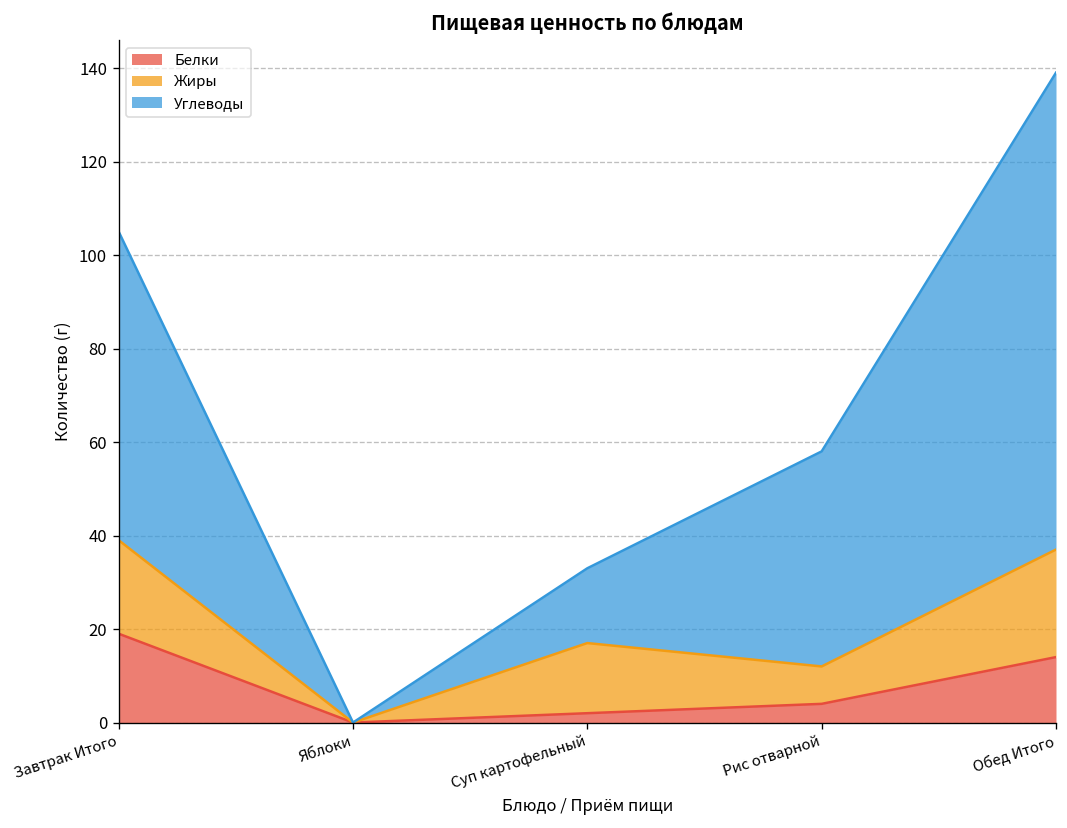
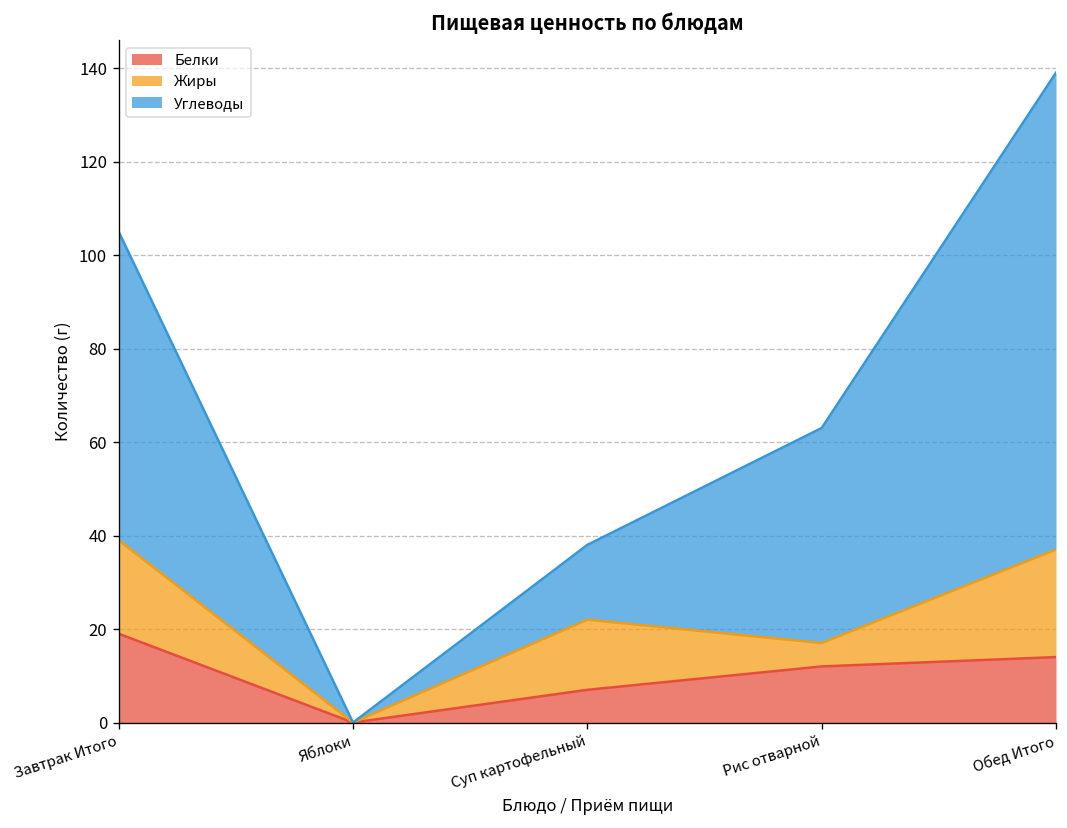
  {
    "Белки": {
      "Завтрак Итого": 19,
-     "Суп картофельный": 2,
-     "Рис отварной": 4,
+     "Суп картофельный": 7,
+     "Рис отварной": 12,
      "Обед Итого": 14
    },
    "Жиры": {
      "Завтрак Итого": 20,
      "Суп картофельный": 15,
-     "Рис отварной": 8,
+     "Рис отварной": 5,
      "Обед Итого": 23
    },
    "Углеводы": {
      "Завтрак Итого": 66,
      "Суп картофельный": 16,
      "Рис отварной": 46,
      "Обед Итого": 102
    }
  }
